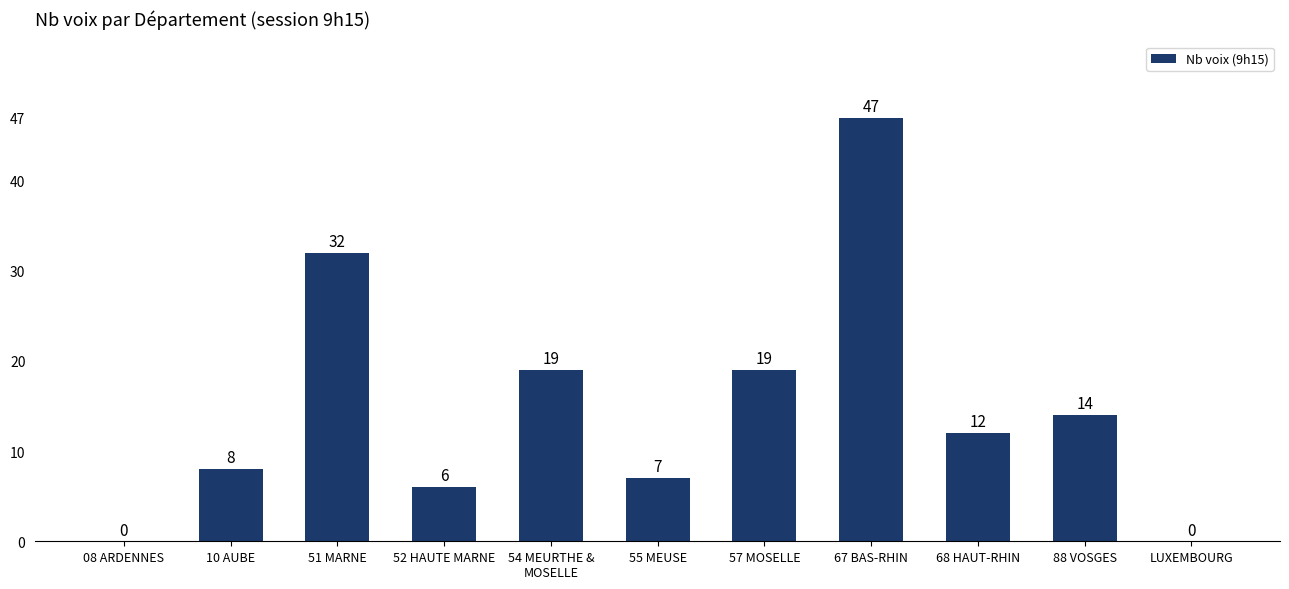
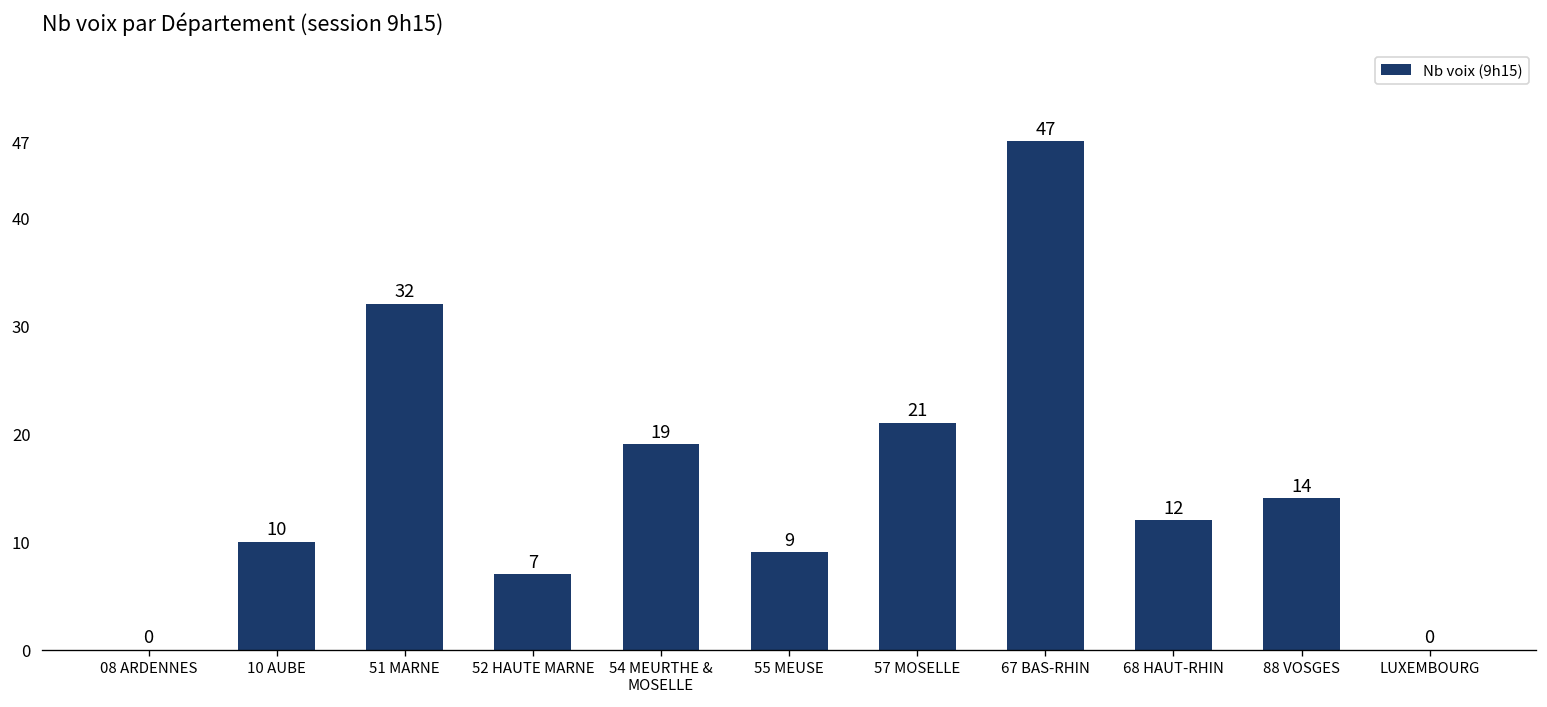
  {
    "08 ARDENNES": 0,
-   "10 AUBE": 8,
+   "10 AUBE": 10,
    "51 MARNE": 32,
-   "52 HAUTE MARNE": 6,
+   "52 HAUTE MARNE": 7,
    "54 MEURTHE & MOSELLE": 19,
-   "55 MEUSE": 7,
-   "57 MOSELLE": 19,
+   "55 MEUSE": 9,
+   "57 MOSELLE": 21,
    "67 BAS-RHIN": 47,
    "68 HAUT-RHIN": 12,
    "88 VOSGES": 14,
    "LUXEMBOURG": 0
  }
